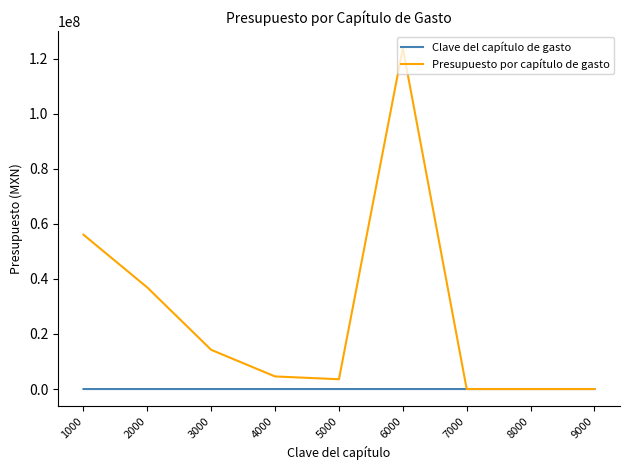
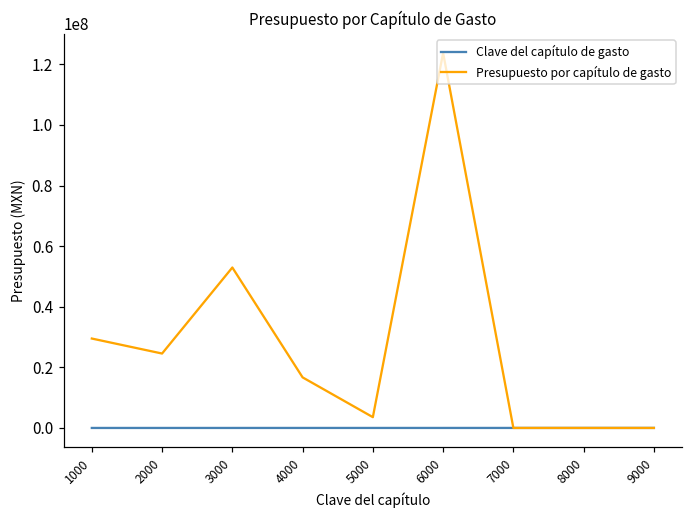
  {
    "Clave del capítulo de gasto": {
      "1000": 0,
      "2000": 0,
      "3000": 0,
      "4000": 0,
      "5000": 0,
      "6000": 0
    },
    "Presupuesto por capítulo de gasto": {
-     "1000": 56000000,
-     "2000": 37000000,
-     "3000": 14000000,
-     "4000": 5000000,
+     "1000": 30000000,
+     "2000": 25000000,
+     "3000": 53000000,
+     "4000": 17000000,
      "5000": 4000000
    }
  }
